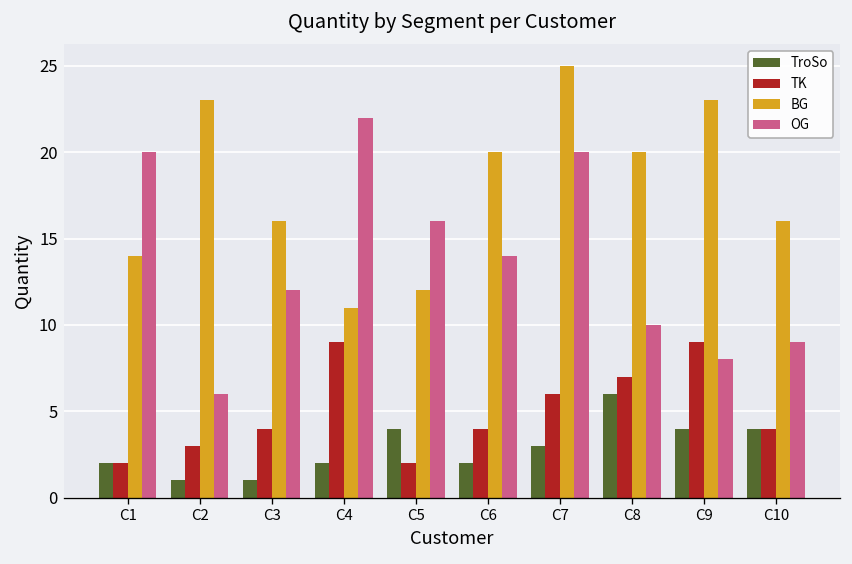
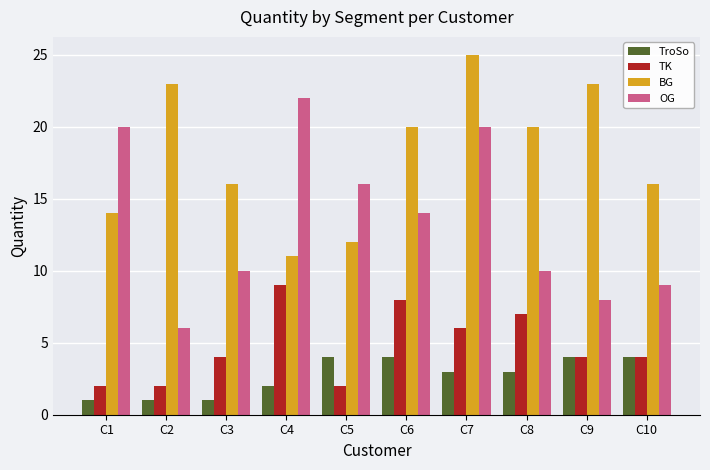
  {
    "TroSo": {
-     "C1": 2,
+     "C1": 1,
      "C2": 1,
      "C3": 1,
      "C4": 2,
      "C5": 4,
-     "C6": 2,
+     "C6": 4,
      "C7": 3,
-     "C8": 6,
+     "C8": 3,
      "C9": 4,
      "C10": 4
    },
    "TK": {
      "C1": 2,
-     "C2": 3,
+     "C2": 2,
      "C3": 4,
      "C4": 9,
      "C5": 2,
-     "C6": 4,
+     "C6": 8,
      "C7": 6,
      "C8": 7,
-     "C9": 9,
+     "C9": 4,
      "C10": 4
    },
    "BG": {
      "C1": 14,
      "C2": 23,
      "C3": 16,
      "C4": 11,
      "C5": 12,
      "C6": 20,
      "C7": 25,
      "C8": 20,
      "C9": 23,
      "C10": 16
    },
    "OG": {
      "C1": 20,
      "C2": 6,
-     "C3": 12,
+     "C3": 10,
      "C4": 22,
      "C5": 16,
      "C6": 14,
      "C7": 20,
      "C8": 10,
      "C9": 8,
      "C10": 9
    }
  }
